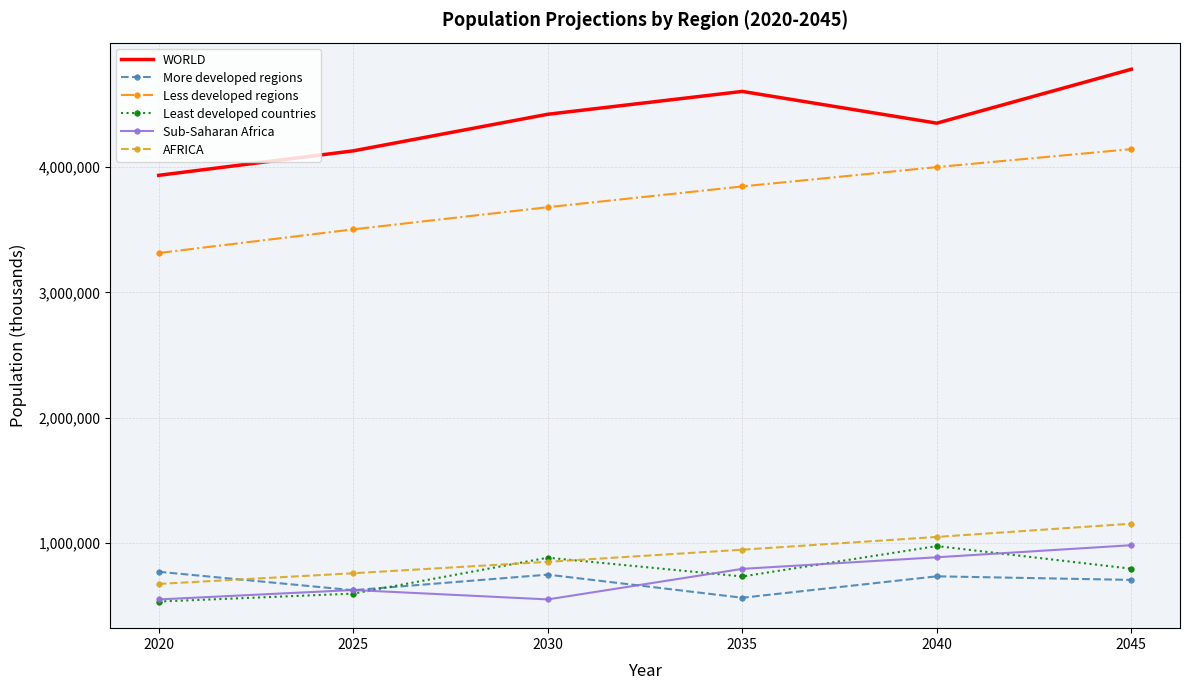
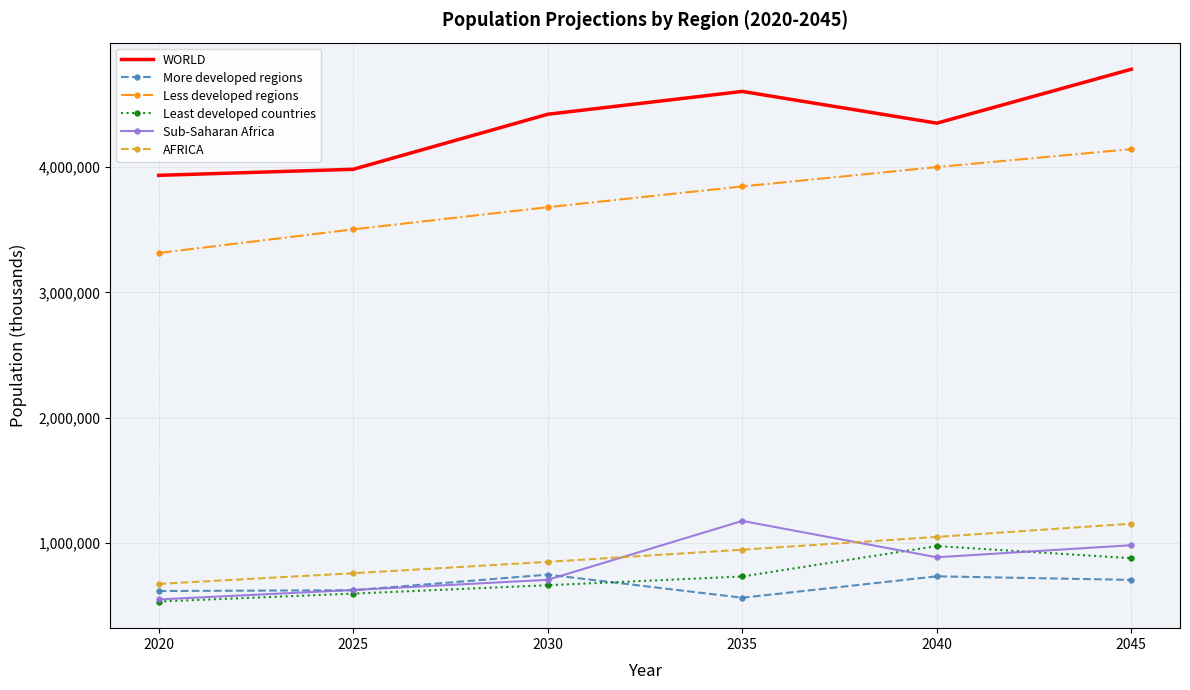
  {
    "WORLD": {
      "2020": "3,930,000",
-     "2025": "4,130,000",
+     "2025": "3,980,000",
      "2030": "4,420,000",
      "2035": "4,600,000",
      "2040": "4,350,000",
      "2045": "4,780,000"
    },
    "More developed regions": {
-     "2020": "770,000",
+     "2020": "620,000",
      "2030": "750,000",
      "2035": "570,000",
      "2040": "740,000",
      "2045": "710,000"
    },
    "Least developed countries": {
      "2025": "600,000",
-     "2030": "880,000",
+     "2030": "670,000",
      "2035": "740,000",
      "2040": "980,000",
-     "2045": "800,000"
+     "2045": "880,000"
    },
    "Sub-Saharan Africa": {
-     "2030": "550,000",
-     "2035": "800,000",
+     "2030": "710,000",
+     "2035": "1,180,000",
      "2040": "890,000",
      "2045": "980,000"
    }
  }
